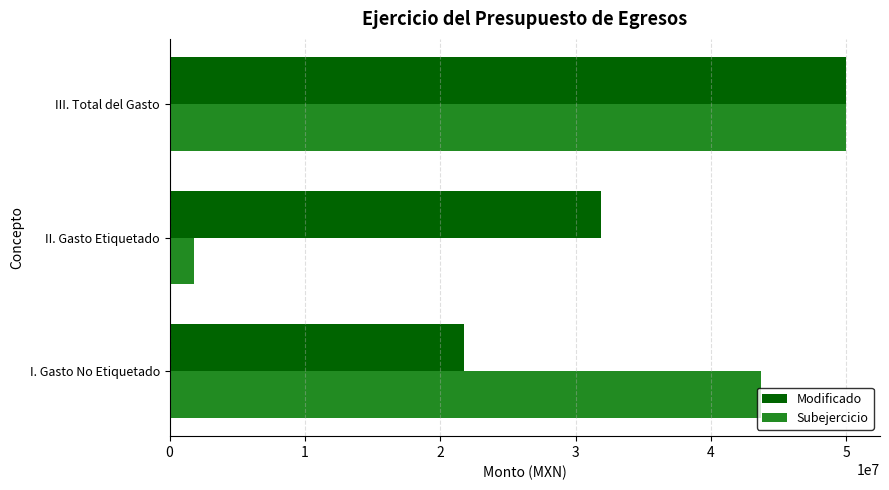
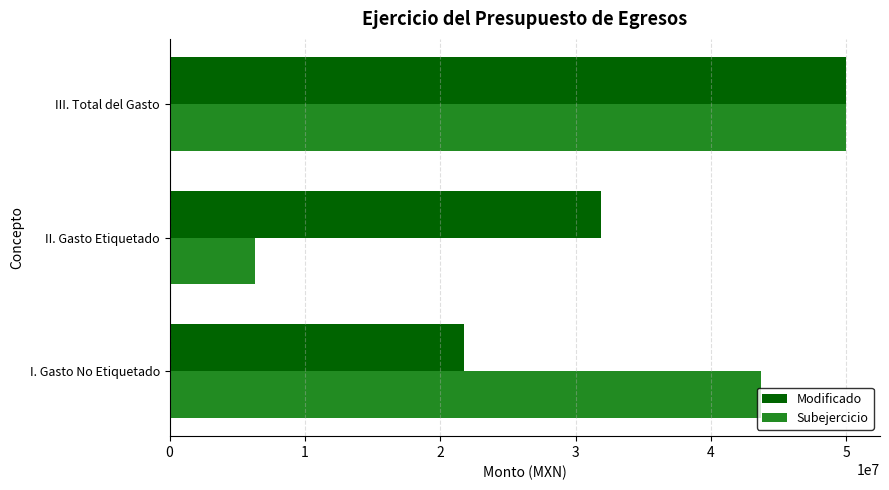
  {
    "Modificado": {
      "III. Total del Gasto": 50000000,
      "II. Gasto Etiquetado": 31900000,
      "I. Gasto No Etiquetado": 21800000
    },
    "Subejercicio": {
      "III. Total del Gasto": 50000000,
-     "II. Gasto Etiquetado": 1800000
+     "II. Gasto Etiquetado": 6300000
    }
  }
